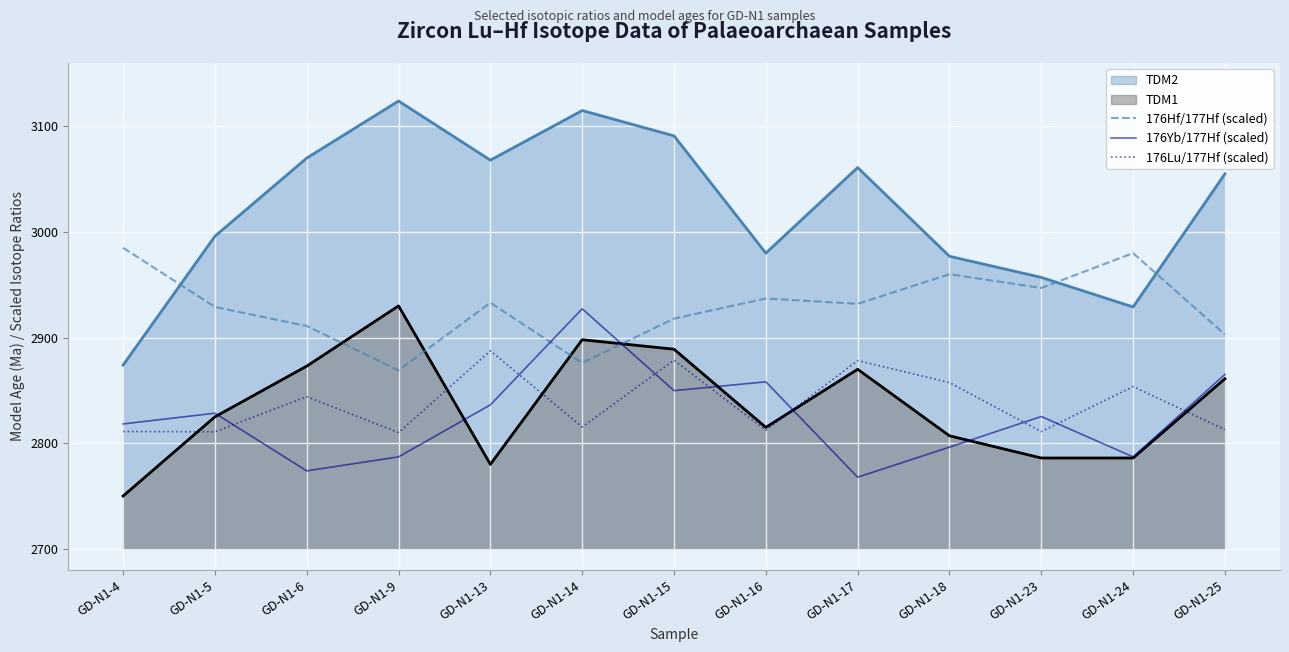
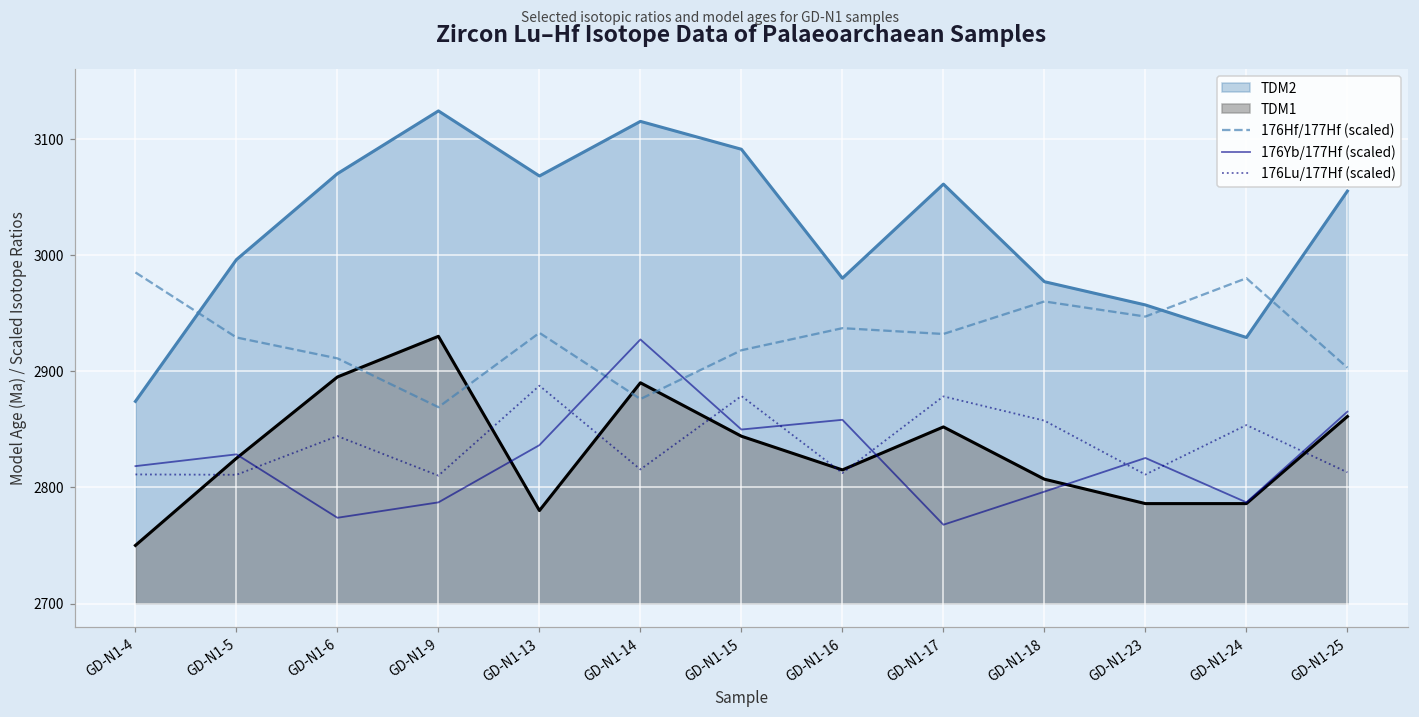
  {
    "TDM1": {
      "GD-N1-4": 2750,
      "GD-N1-5": 2825,
-     "GD-N1-6": 2873,
+     "GD-N1-6": 2895,
      "GD-N1-9": 2930,
      "GD-N1-13": 2780,
-     "GD-N1-14": 2898,
-     "GD-N1-15": 2889,
+     "GD-N1-14": 2890,
+     "GD-N1-15": 2844,
      "GD-N1-16": 2815,
-     "GD-N1-17": 2870,
+     "GD-N1-17": 2852,
      "GD-N1-18": 2807,
      "GD-N1-23": 2786,
      "GD-N1-25": 2861
    }
  }
